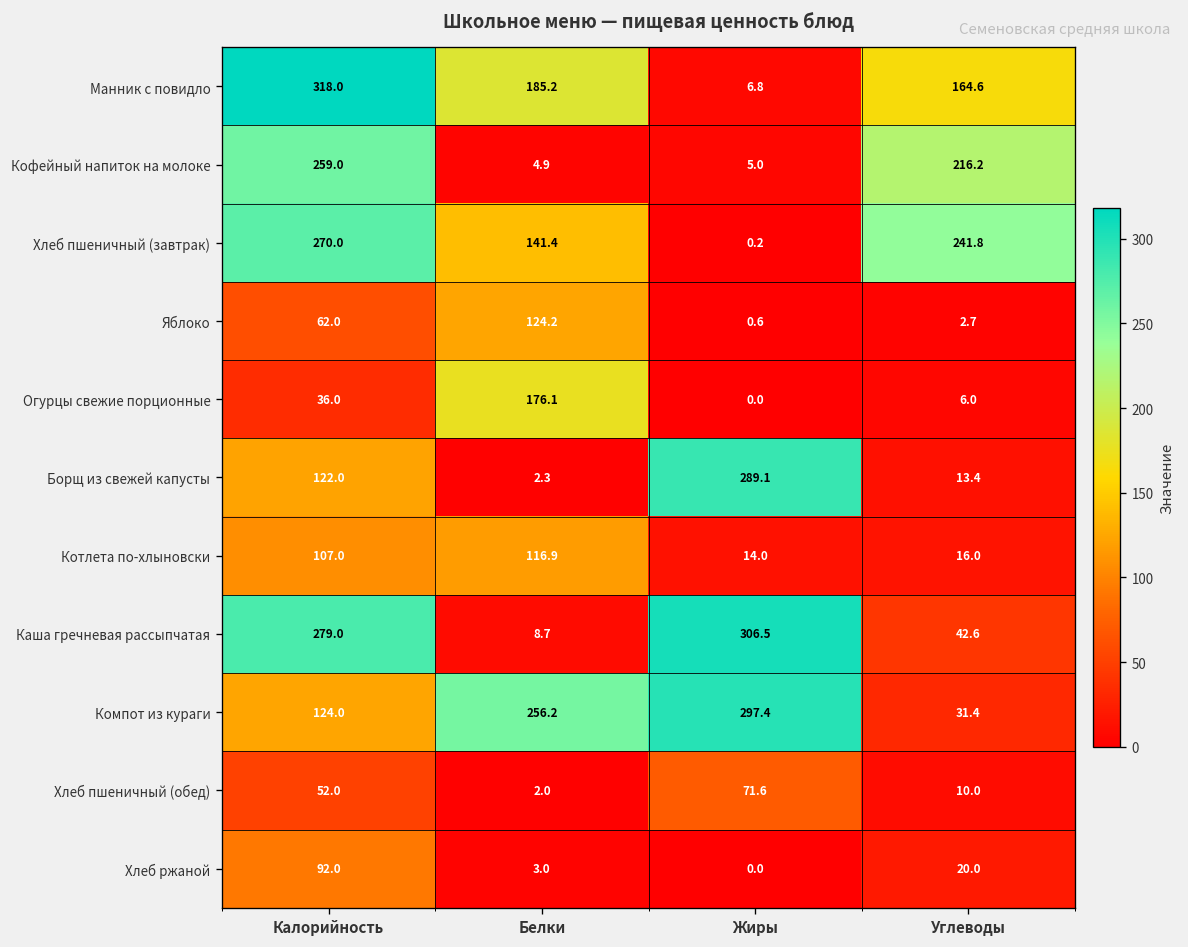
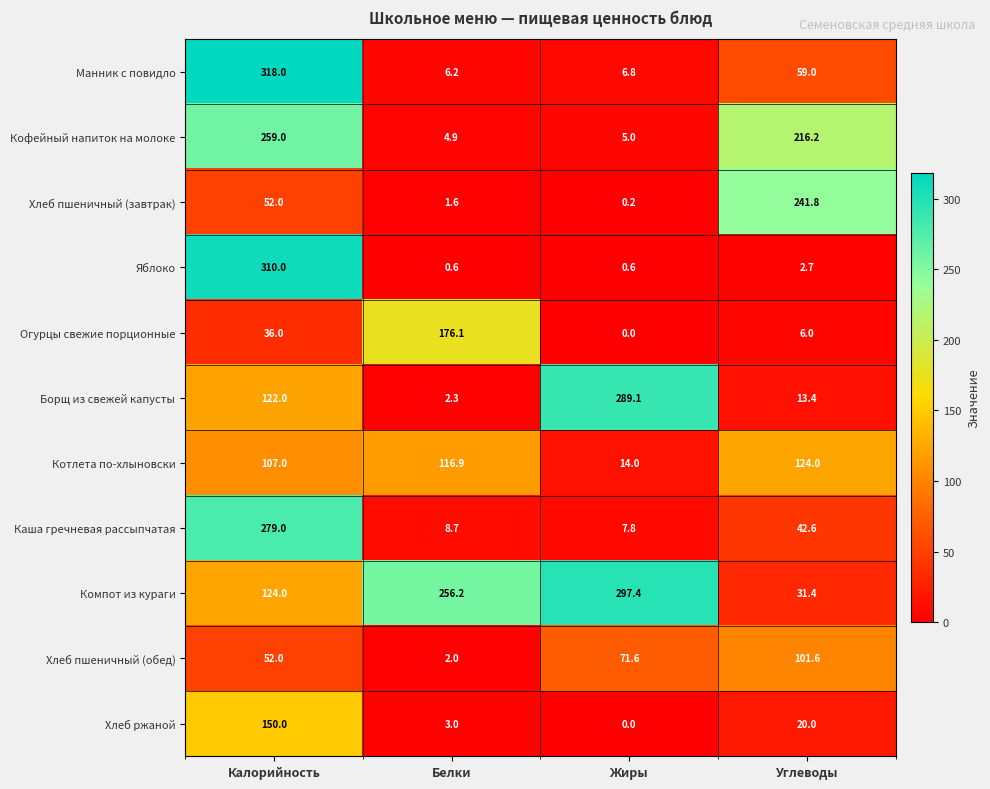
  {
    "Манник с повидло": {
      "Калорийность": 318.0,
-     "Белки": 185.2,
+     "Белки": 6.2,
      "Жиры": 6.8,
-     "Углеводы": 164.6
+     "Углеводы": 59.0
    },
    "Кофейный напиток на молоке": {
      "Калорийность": 259.0,
      "Белки": 4.9,
      "Жиры": 5.0,
      "Углеводы": 216.2
    },
    "Хлеб пшеничный (завтрак)": {
-     "Калорийность": 270.0,
-     "Белки": 141.4,
+     "Калорийность": 52.0,
+     "Белки": 1.6,
      "Жиры": 0.2,
      "Углеводы": 241.8
    },
    "Яблоко": {
-     "Калорийность": 62.0,
-     "Белки": 124.2,
+     "Калорийность": 310.0,
+     "Белки": 0.6,
      "Жиры": 0.6,
      "Углеводы": 2.7
    },
    "Огурцы свежие порционные": {
      "Калорийность": 36.0,
      "Белки": 176.1,
      "Жиры": 0.0,
      "Углеводы": 6.0
    },
    "Борщ из свежей капусты": {
      "Калорийность": 122.0,
      "Белки": 2.3,
      "Жиры": 289.1,
      "Углеводы": 13.4
    },
    "Котлета по-хлыновски": {
      "Калорийность": 107.0,
      "Белки": 116.9,
      "Жиры": 14.0,
-     "Углеводы": 16.0
+     "Углеводы": 124.0
    },
    "Каша гречневая рассыпчатая": {
      "Калорийность": 279.0,
      "Белки": 8.7,
-     "Жиры": 306.5,
+     "Жиры": 7.8,
      "Углеводы": 42.6
    },
    "Компот из кураги": {
      "Калорийность": 124.0,
      "Белки": 256.2,
      "Жиры": 297.4,
      "Углеводы": 31.4
    },
    "Хлеб пшеничный (обед)": {
      "Калорийность": 52.0,
      "Белки": 2.0,
      "Жиры": 71.6,
-     "Углеводы": 10.0
+     "Углеводы": 101.6
    },
    "Хлеб ржаной": {
-     "Калорийность": 92.0,
+     "Калорийность": 150.0,
      "Белки": 3.0,
      "Жиры": 0.0,
      "Углеводы": 20.0
    }
  }
